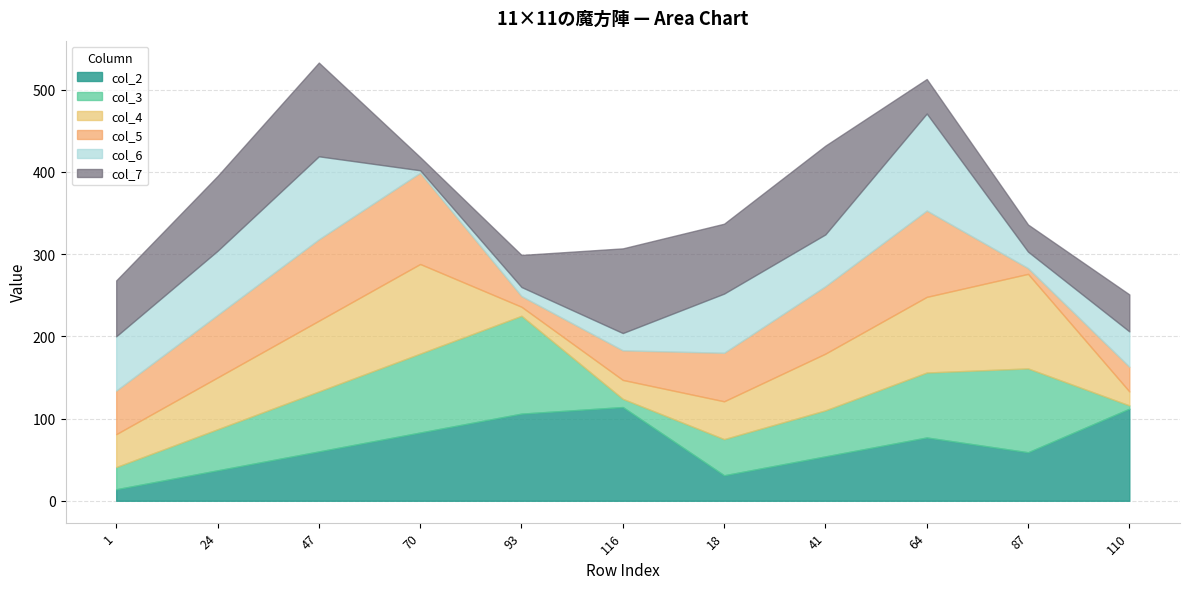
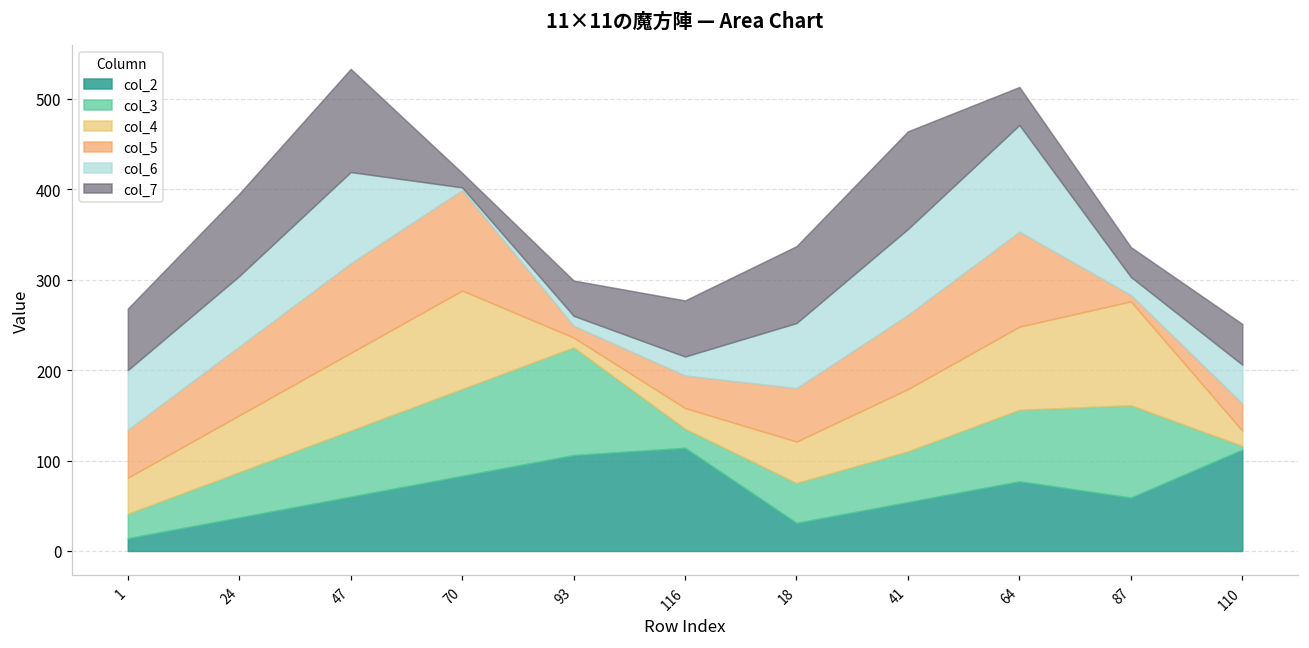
  {
    "col_2": {
      "1": 10,
      "24": 40,
      "47": 60,
      "70": 80,
      "93": 110,
      "116": 110,
      "18": 30,
      "41": 50,
      "64": 80,
      "87": 60,
      "110": 110
    },
    "col_3": {
      "1": 30,
      "24": 50,
      "47": 70,
      "70": 100,
      "93": 120,
-     "116": 10,
+     "116": 20,
      "18": 40,
      "41": 60,
      "64": 80,
      "87": 100,
      "110": 0
    },
    "col_6": {
      "1": 70,
      "24": 80,
      "47": 100,
      "93": 10,
      "116": 20,
      "18": 70,
-     "41": 60,
+     "41": 100,
      "64": 120,
      "87": 20,
      "110": 40
    },
    "col_7": {
      "1": 70,
      "24": 90,
      "47": 110,
      "70": 20,
      "93": 40,
-     "116": 100,
+     "116": 60,
      "18": 90,
      "41": 110,
      "64": 40,
      "87": 30,
      "110": 50
    }
  }
